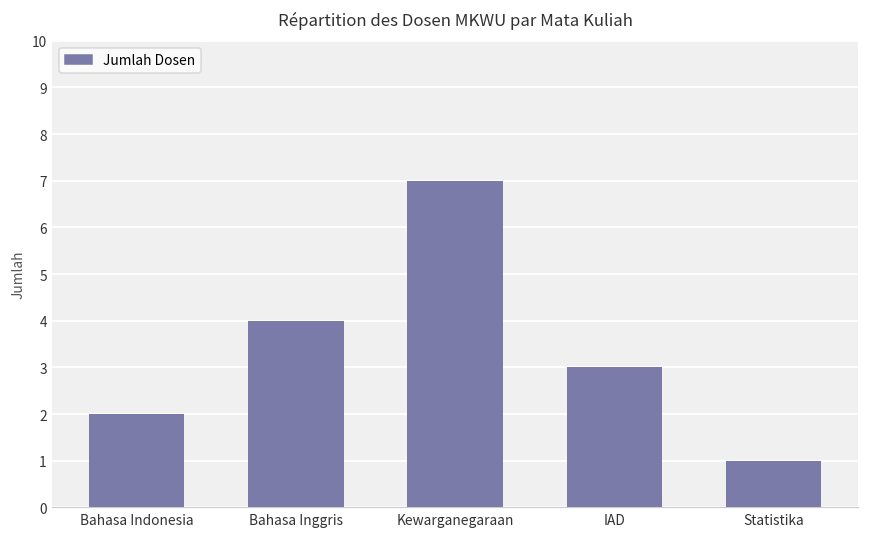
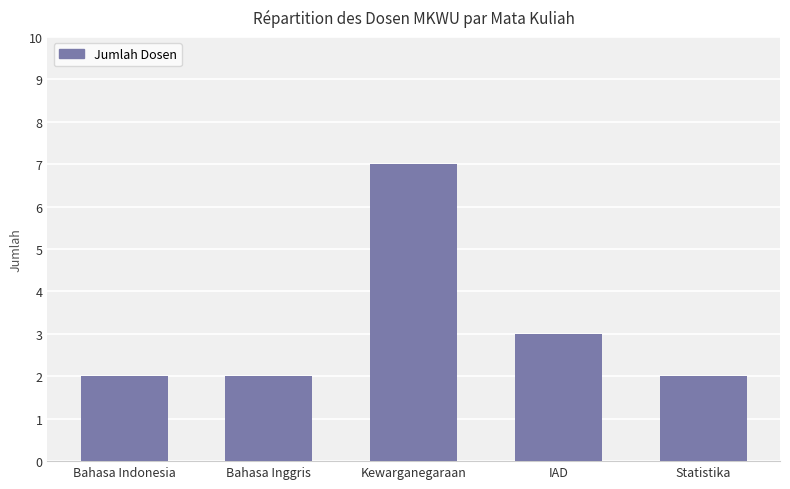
  {
    "Bahasa Indonesia": 2,
-   "Bahasa Inggris": 4,
+   "Bahasa Inggris": 2,
    "Kewarganegaraan": 7,
    "IAD": 3,
-   "Statistika": 1
+   "Statistika": 2
  }
